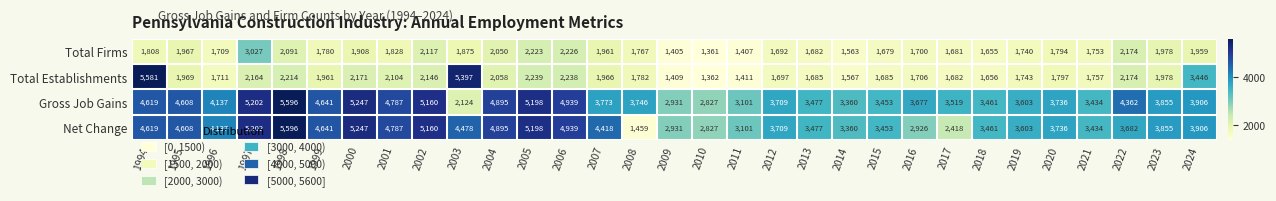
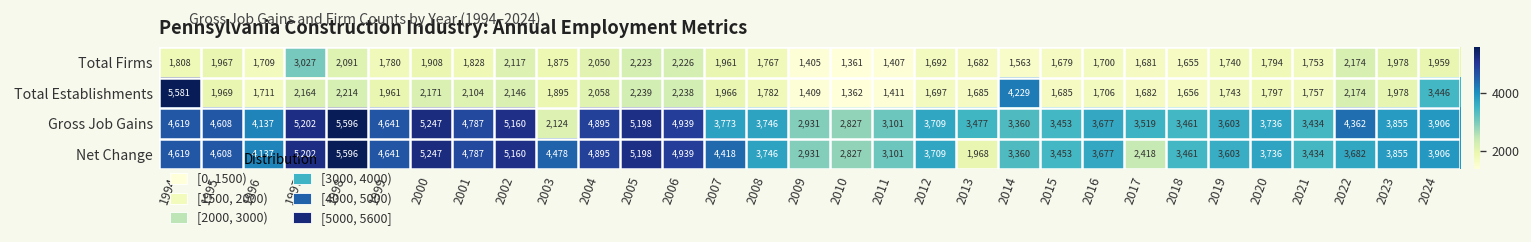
  {
    "Total Firms": {
      "1994": "1,808",
      "1995": "1,967",
      "1996": "1,709",
      "1997": "3,027",
      "1998": "2,091",
      "1999": "1,780",
      "2000": "1,908",
      "2001": "1,828",
      "2002": "2,117",
      "2003": "1,875",
      "2004": "2,050",
      "2005": "2,223",
      "2006": "2,226",
      "2007": "1,961",
      "2008": "1,767",
      "2009": "1,405",
      "2010": "1,361",
      "2011": "1,407",
      "2012": "1,692",
      "2013": "1,682",
      "2014": "1,563",
      "2015": "1,679",
      "2016": "1,700",
      "2017": "1,681",
      "2018": "1,655",
      "2019": "1,740",
      "2020": "1,794",
      "2021": "1,753",
      "2022": "2,174",
      "2023": "1,978",
      "2024": "1,959"
    },
    "Total Establishments": {
      "1994": "5,581",
      "1995": "1,969",
      "1996": "1,711",
      "1997": "2,164",
      "1998": "2,214",
      "1999": "1,961",
      "2000": "2,171",
      "2001": "2,104",
      "2002": "2,146",
-     "2003": "5,397",
+     "2003": "1,895",
      "2004": "2,058",
      "2005": "2,239",
      "2006": "2,238",
      "2007": "1,966",
      "2008": "1,782",
      "2009": "1,409",
      "2010": "1,362",
      "2011": "1,411",
      "2012": "1,697",
      "2013": "1,685",
-     "2014": "1,567",
+     "2014": "4,229",
      "2015": "1,685",
      "2016": "1,706",
      "2017": "1,682",
      "2018": "1,656",
      "2019": "1,743",
      "2020": "1,797",
      "2021": "1,757",
      "2022": "2,174",
      "2023": "1,978",
      "2024": "3,446"
    },
    "Gross Job Gains": {
      "1994": "4,619",
      "1995": "4,608",
      "1996": "4,137",
      "1997": "5,202",
      "1998": "5,596",
      "1999": "4,641",
      "2000": "5,247",
      "2001": "4,787",
      "2002": "5,160",
      "2003": "2,124",
      "2004": "4,895",
      "2005": "5,198",
      "2006": "4,939",
      "2007": "3,773",
      "2008": "3,746",
      "2009": "2,931",
      "2010": "2,827",
      "2011": "3,101",
      "2012": "3,709",
      "2013": "3,477",
      "2014": "3,360",
      "2015": "3,453",
      "2016": "3,677",
      "2017": "3,519",
      "2018": "3,461",
      "2019": "3,603",
      "2020": "3,736",
      "2021": "3,434",
      "2022": "4,362",
      "2023": "3,855",
      "2024": "3,906"
    },
    "Net Change": {
      "1994": "4,619",
      "1995": "4,608",
      "1996": "4,137",
      "1997": "5,202",
      "1998": "5,596",
      "1999": "4,641",
      "2000": "5,247",
      "2001": "4,787",
      "2002": "5,160",
      "2003": "4,478",
      "2004": "4,895",
      "2005": "5,198",
      "2006": "4,939",
      "2007": "4,418",
-     "2008": "1,459",
+     "2008": "3,746",
      "2009": "2,931",
      "2010": "2,827",
      "2011": "3,101",
      "2012": "3,709",
-     "2013": "3,477",
+     "2013": "1,968",
      "2014": "3,360",
      "2015": "3,453",
-     "2016": "2,926",
+     "2016": "3,677",
      "2017": "2,418",
      "2018": "3,461",
      "2019": "3,603",
      "2020": "3,736",
      "2021": "3,434",
      "2022": "3,682",
      "2023": "3,855",
      "2024": "3,906"
    }
  }
